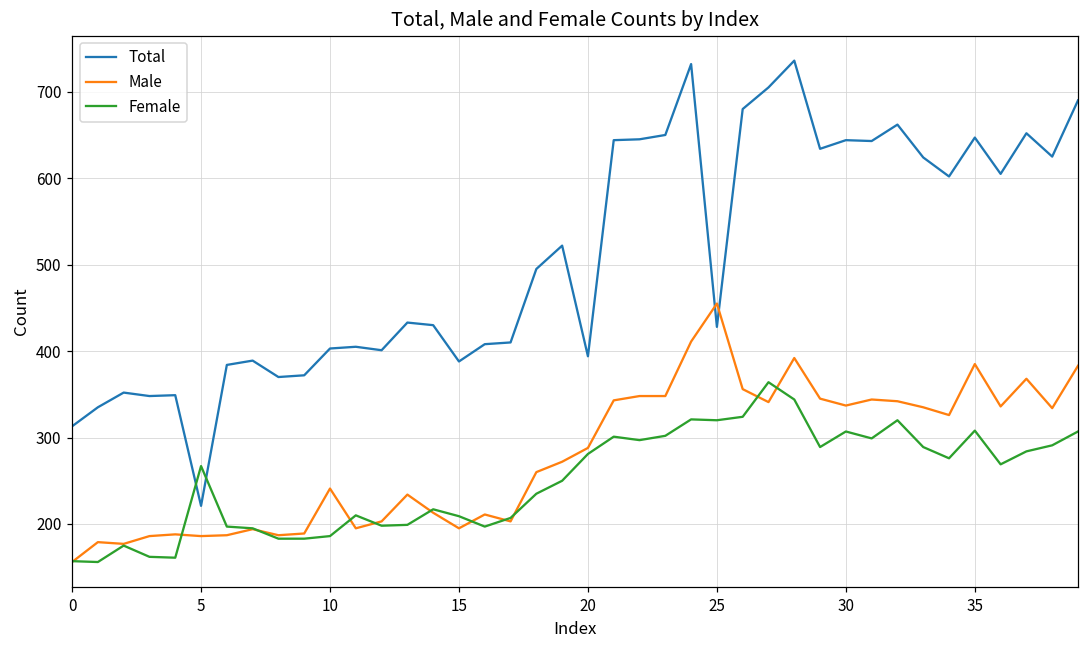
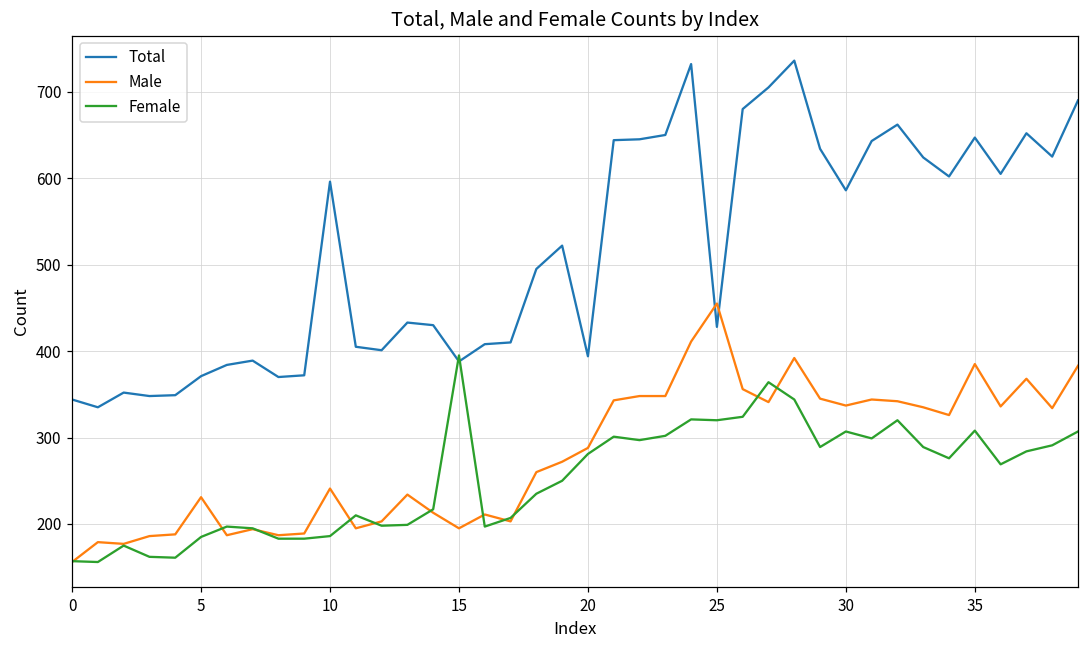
  {
    "Total": {
-     "0": 310,
-     "5": 220,
-     "10": 400,
+     "0": 340,
+     "5": 370,
+     "10": 600,
      "15": 390,
      "20": 390,
      "25": 430,
-     "30": 640,
+     "30": 590,
      "35": 650
    },
    "Male": {
-     "5": 190,
+     "5": 230,
      "10": 240,
      "15": 200,
      "20": 290,
      "25": 460,
      "30": 340,
      "35": 390
    },
    "Female": {
-     "5": 270,
+     "5": 190,
      "10": 190,
-     "15": 210,
+     "15": 400,
      "20": 280,
      "25": 320,
      "30": 310,
      "35": 310
    }
  }
